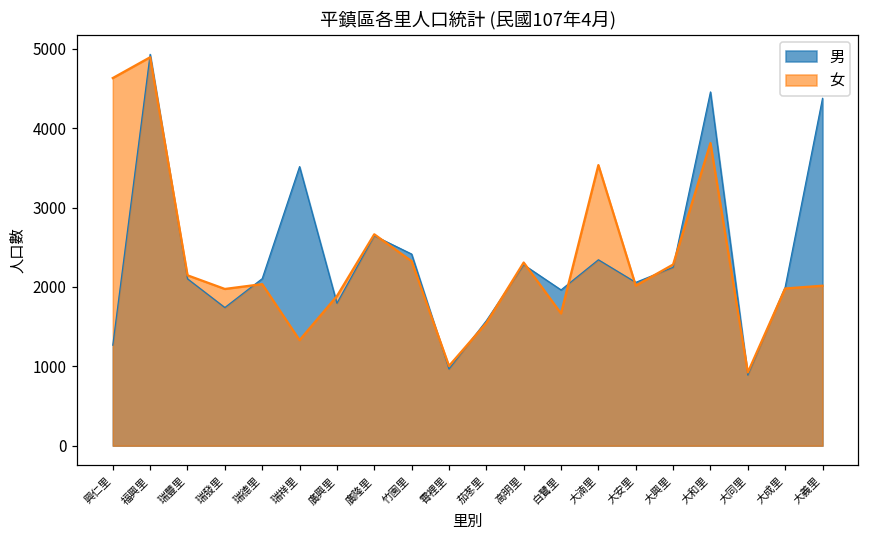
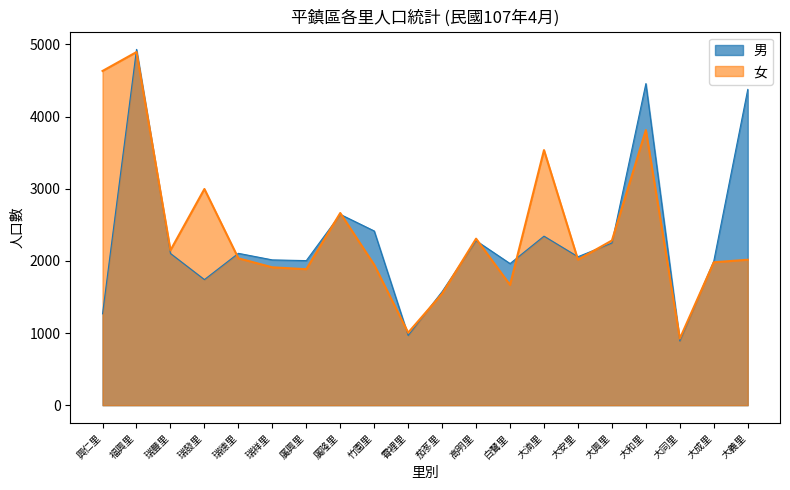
  {
    "男": {
      "興仁里": 1300,
      "福興里": 4900,
      "瑞豐里": 2100,
      "瑞發里": 1700,
      "瑞德里": 2100,
-     "瑞祥里": 3500,
-     "廣興里": 1800,
+     "瑞祥里": 2000,
+     "廣興里": 2000,
      "竹園里": 2400,
      "霄裡里": 1000,
      "白鷺里": 2000,
      "大湳里": 2300,
      "大安里": 2100,
      "大和里": 4500,
      "大義里": 4400
    },
    "女": {
      "興仁里": 4600,
      "福興里": 4900,
      "瑞豐里": 2100,
-     "瑞發里": 2000,
+     "瑞發里": 3000,
      "瑞德里": 2000,
-     "瑞祥里": 1300,
+     "瑞祥里": 1900,
      "廣興里": 1900,
-     "竹園里": 2300,
+     "竹園里": 1900,
      "霄裡里": 1000,
      "白鷺里": 1700,
      "大湳里": 3500,
      "大安里": 2000,
      "大和里": 3800,
      "大義里": 2000
    }
  }
